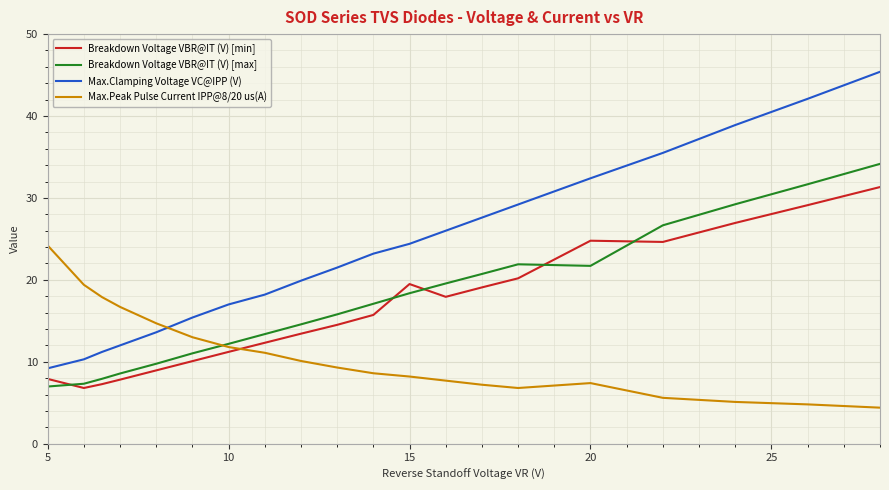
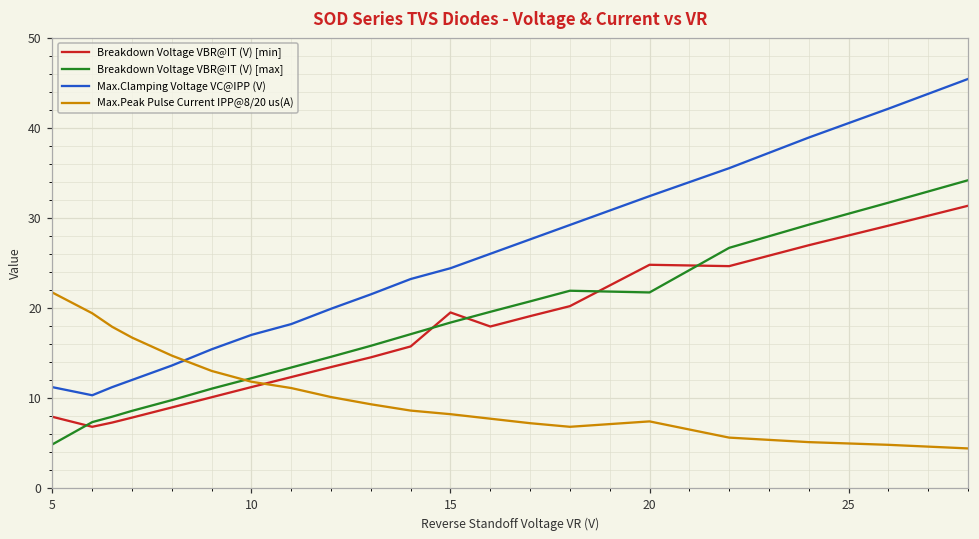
  {
    "Breakdown Voltage VBR@IT (V) [min]": {
      "5": 8,
      "10": 11,
      "15": 19,
      "20": 25
    },
    "Breakdown Voltage VBR@IT (V) [max]": {
-     "5": 7,
+     "5": 5,
      "10": 12,
      "15": 18,
      "20": 22
    },
    "Max.Clamping Voltage VC@IPP (V)": {
-     "5": 9,
+     "5": 11,
      "10": 17,
      "15": 24,
      "20": 32
    },
    "Max.Peak Pulse Current IPP@8/20 us(A)": {
-     "5": 24,
+     "5": 22,
      "10": 12,
      "15": 8,
      "20": 7
    }
  }
